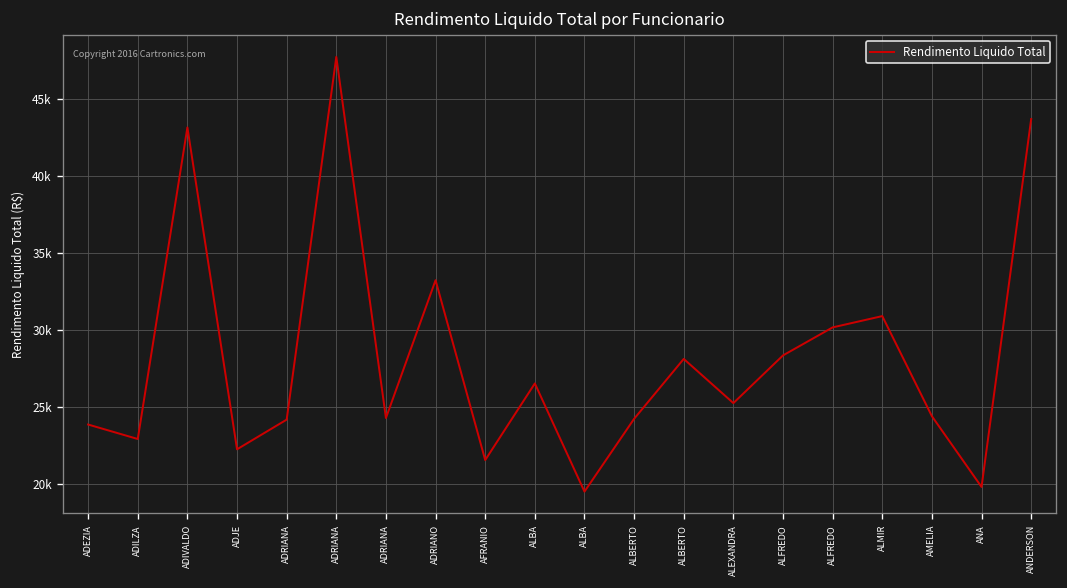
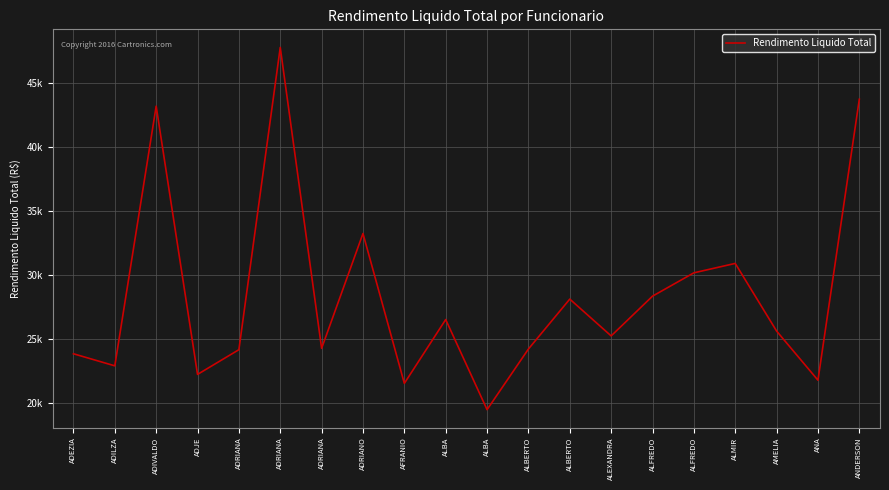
  {
    "ADEZIA": 23900,
    "ADILZA": 22900,
    "ADIVALDO": 43200,
    "ADJE": 22300,
    "ADRIANO": 33200,
    "AFRANIO": 21600,
    "ALEXANDRA": 25300,
    "ALMIR": 30900,
-   "AMELIA": 24400,
-   "ANA": 19800,
+   "AMELIA": 25600,
+   "ANA": 21800,
    "ANDERSON": 43700
  }
